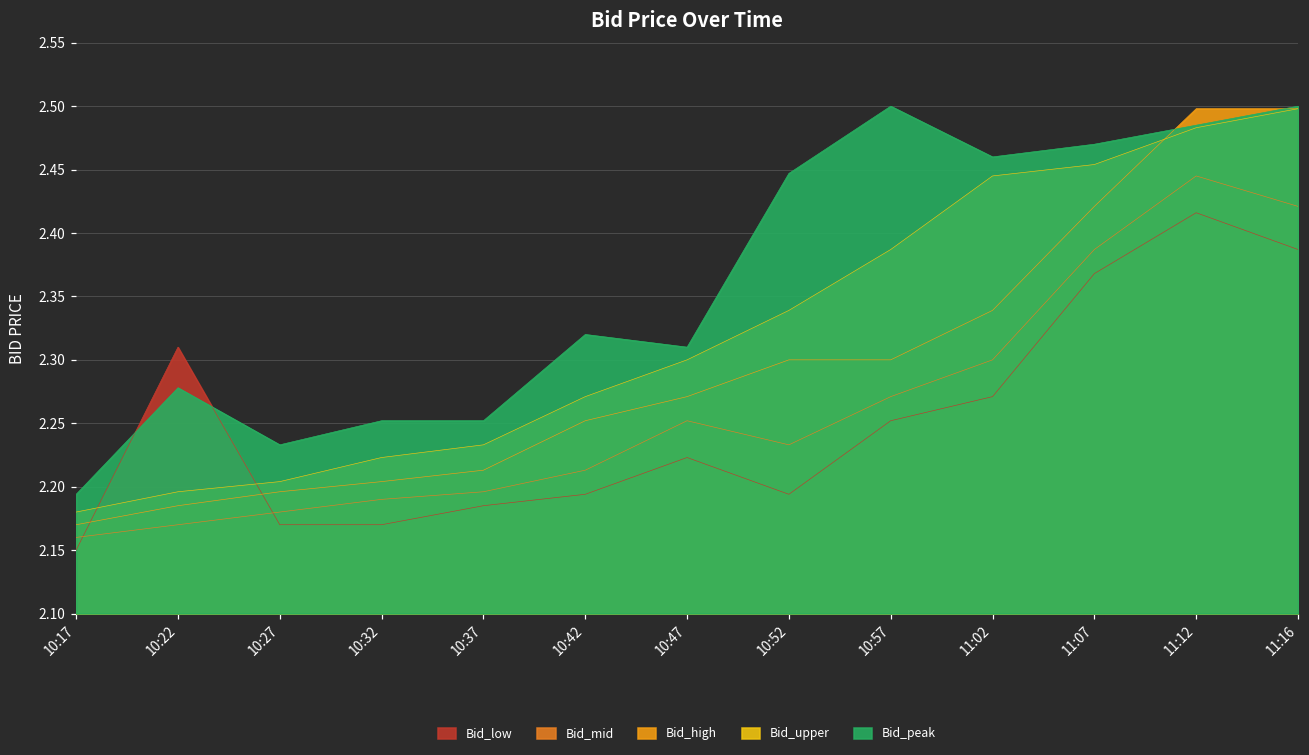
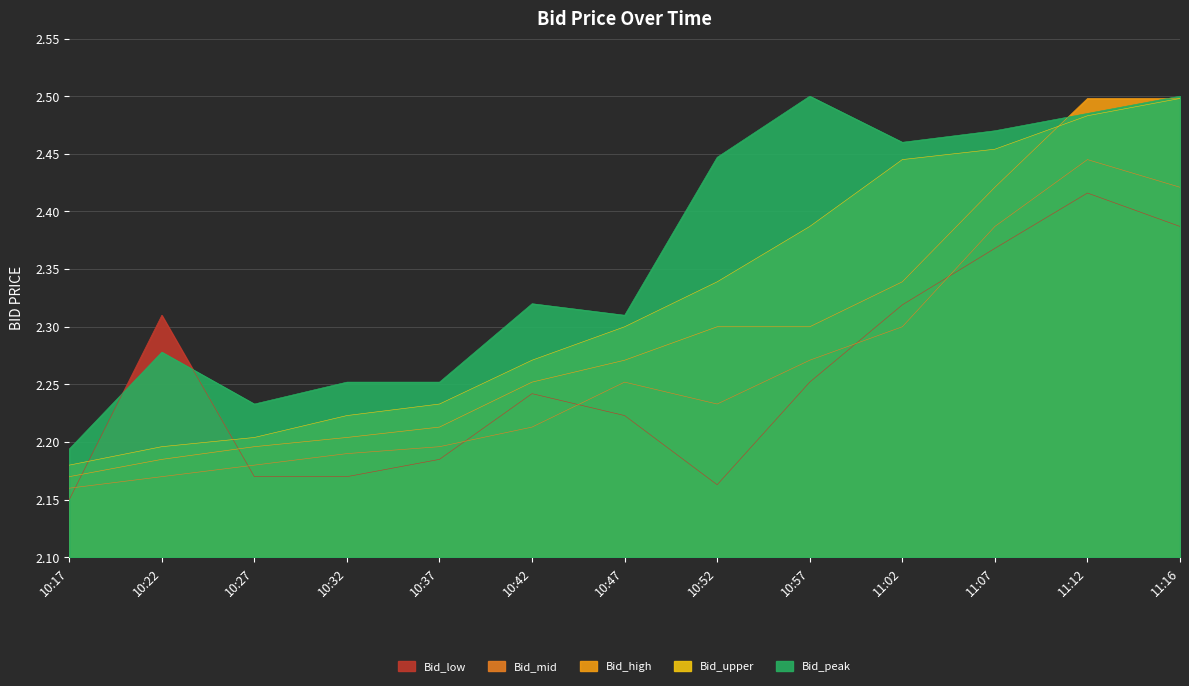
  {
    "Bid_low": {
      "10:17": 2.150,
      "10:22": 2.310,
      "10:27": 2.170,
      "10:32": 2.170,
      "10:37": 2.185,
-     "10:42": 2.194,
+     "10:42": 2.242,
      "10:47": 2.223,
-     "10:52": 2.194,
+     "10:52": 2.163,
      "10:57": 2.252,
-     "11:02": 2.271,
+     "11:02": 2.319,
      "11:07": 2.368,
      "11:12": 2.416,
      "11:16": 2.387
    },
    "Bid_peak": {
      "10:17": 2.194,
      "10:22": 2.278,
      "10:27": 2.233,
      "10:32": 2.252,
      "10:37": 2.252,
      "10:42": 2.320,
      "10:47": 2.310,
      "10:52": 2.447,
      "10:57": 2.500,
      "11:02": 2.460,
      "11:07": 2.470
    }
  }
